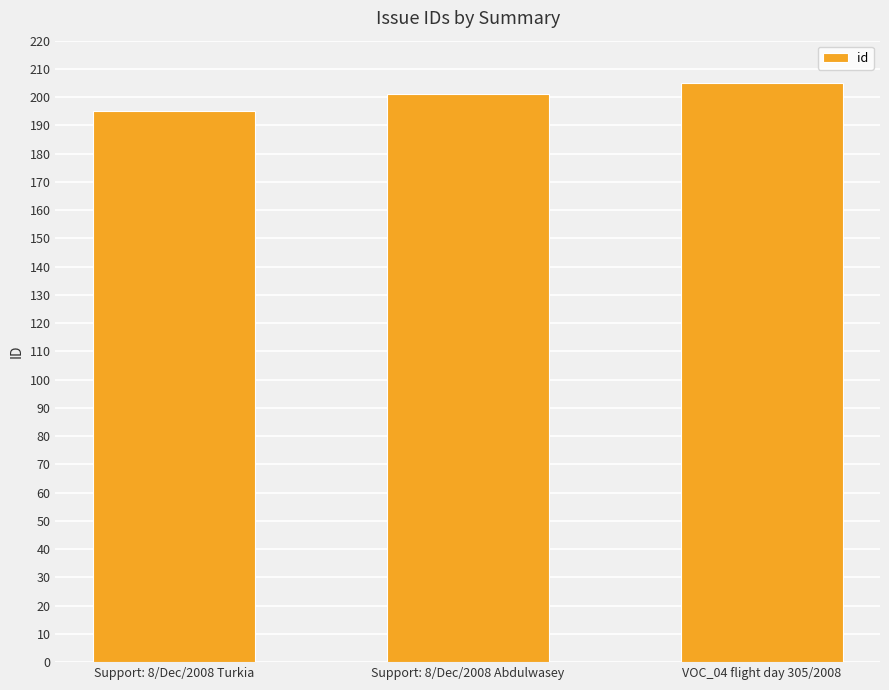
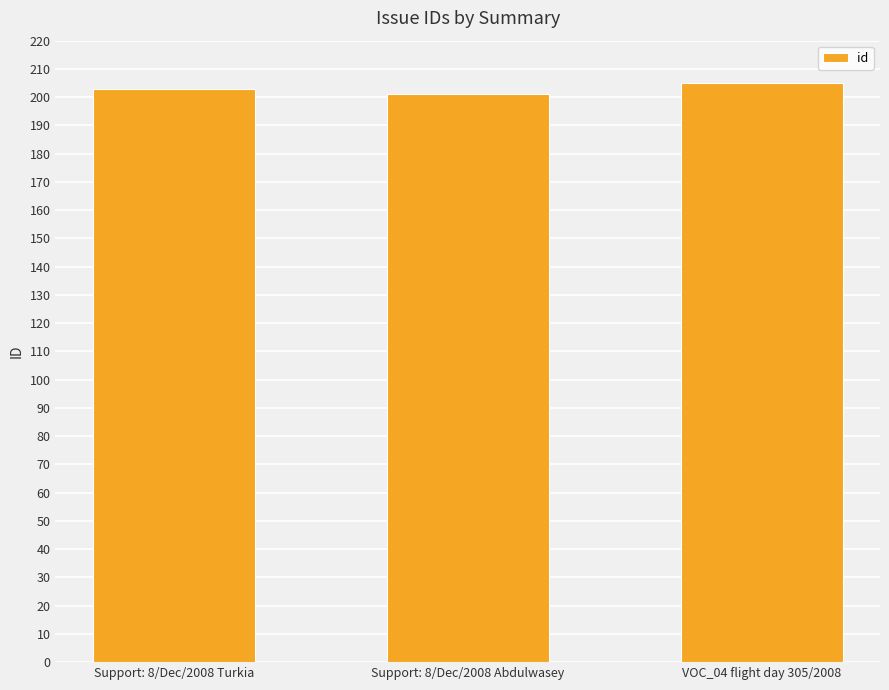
  {
-   "Support: 8/Dec/2008 Turkia": 195,
+   "Support: 8/Dec/2008 Turkia": 203,
    "Support: 8/Dec/2008 Abdulwasey": 201,
    "VOC_04 flight day 305/2008": 205
  }
